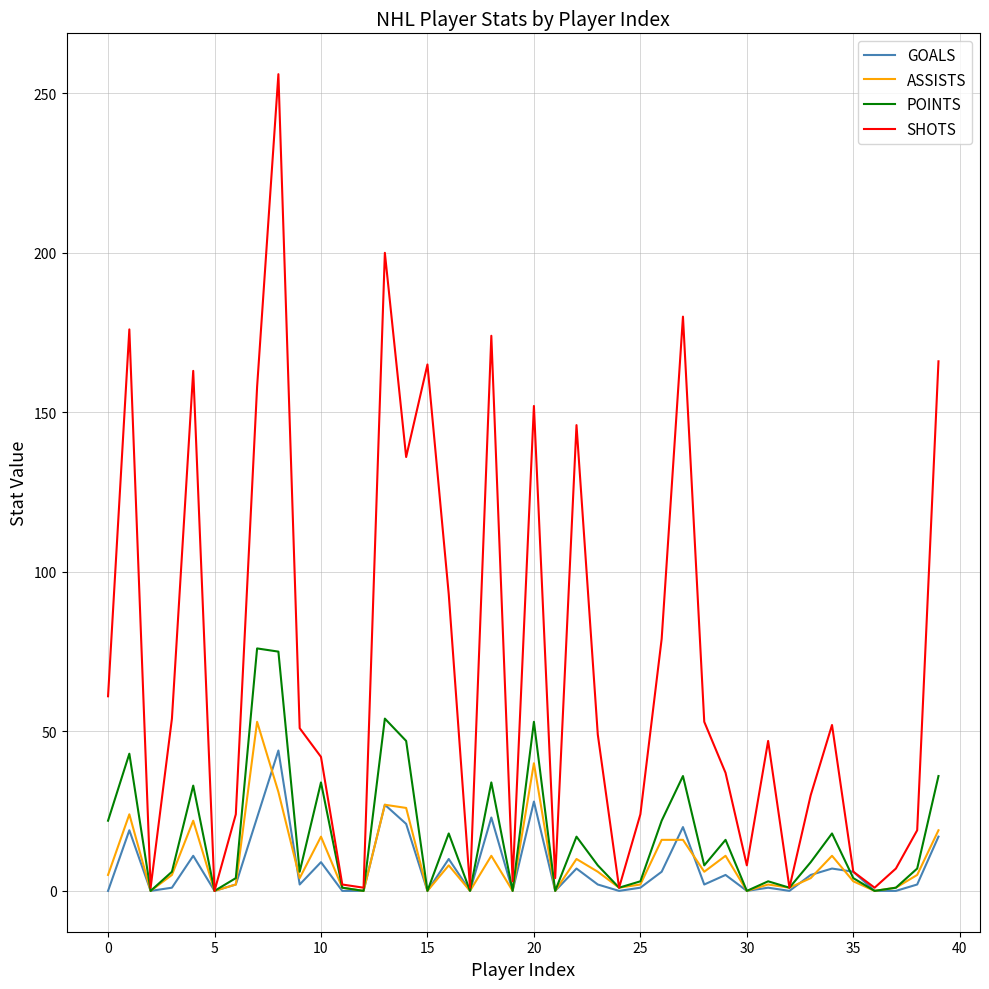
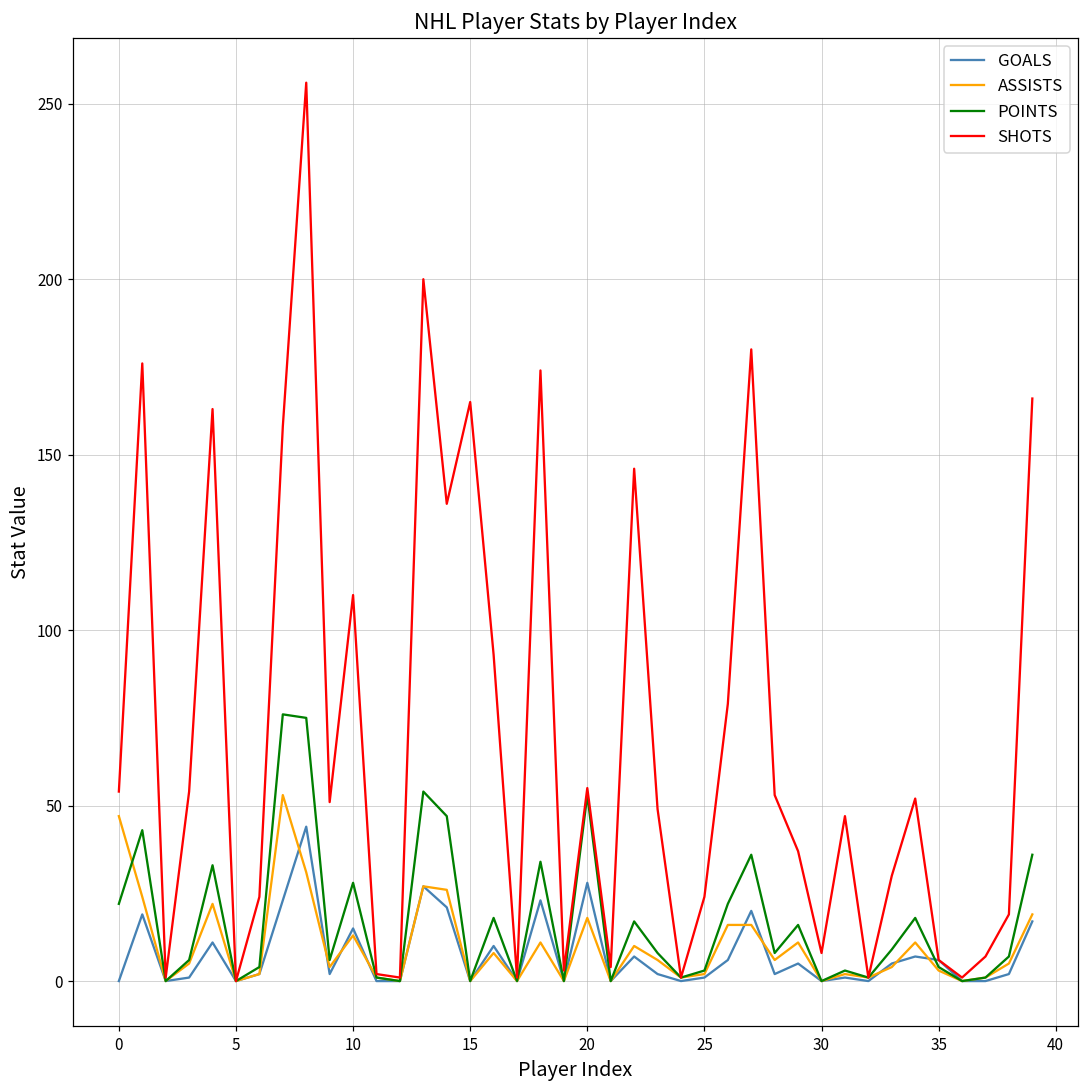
  {
    "GOALS": {
      "0": 0,
-     "10": 9,
+     "10": 15,
      "20": 28,
      "25": 1
    },
    "ASSISTS": {
-     "0": 5,
-     "10": 17,
-     "20": 40,
+     "0": 47,
+     "10": 13,
+     "20": 18,
      "25": 2,
      "35": 3
    },
    "POINTS": {
      "0": 22,
-     "10": 34,
+     "10": 28,
      "20": 53,
      "25": 3,
      "35": 4
    },
    "SHOTS": {
-     "0": 61,
-     "10": 42,
+     "0": 54,
+     "10": 110,
      "15": 165,
-     "20": 152,
+     "20": 55,
      "25": 24,
      "30": 8
    }
  }
